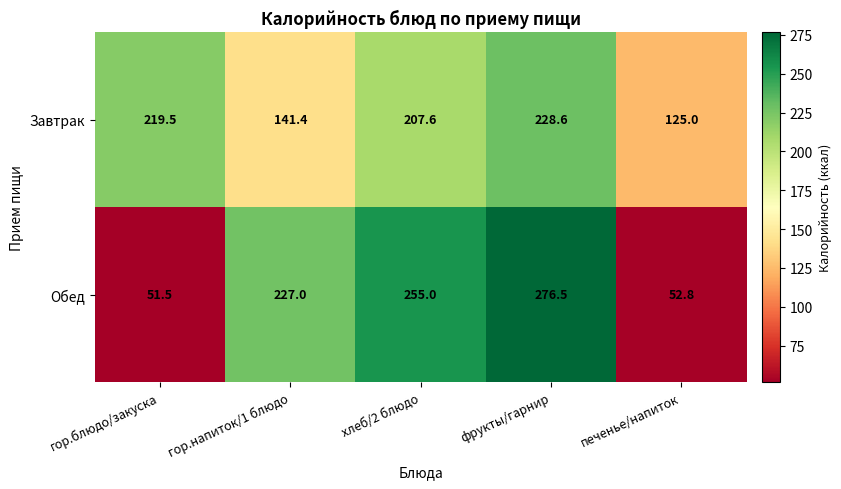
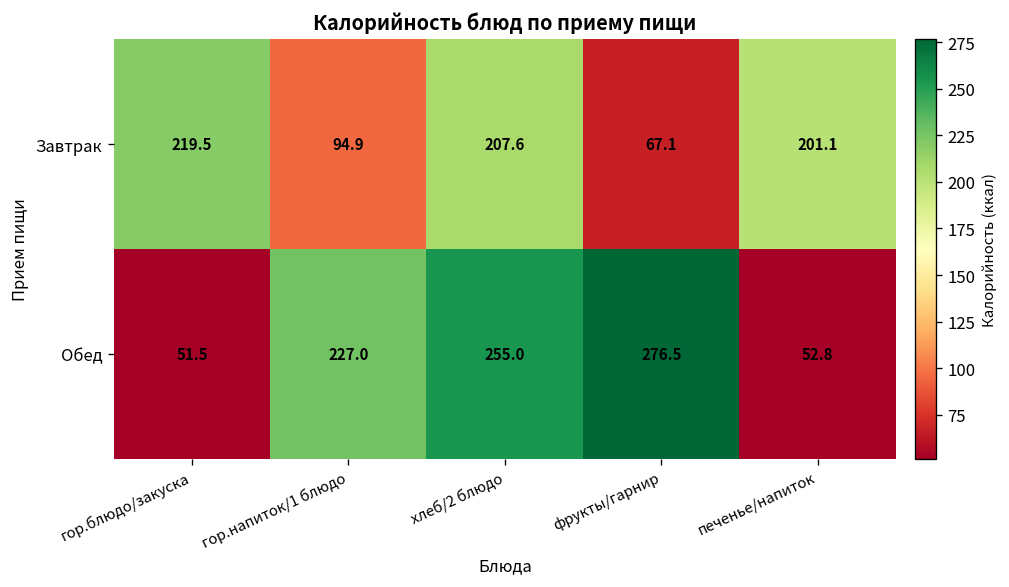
  {
    "Завтрак": {
      "гор.блюдо/закуска": 219.5,
-     "гор.напиток/1 блюдо": 141.4,
+     "гор.напиток/1 блюдо": 94.9,
      "хлеб/2 блюдо": 207.6,
-     "фрукты/гарнир": 228.6,
-     "печенье/напиток": 125.0
+     "фрукты/гарнир": 67.1,
+     "печенье/напиток": 201.1
    },
    "Обед": {
      "гор.блюдо/закуска": 51.5,
      "гор.напиток/1 блюдо": 227.0,
      "хлеб/2 блюдо": 255.0,
      "фрукты/гарнир": 276.5,
      "печенье/напиток": 52.8
    }
  }
